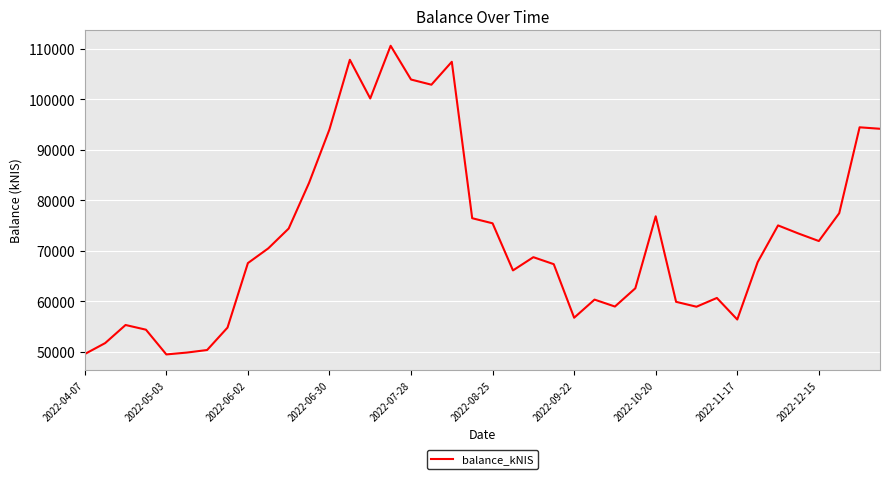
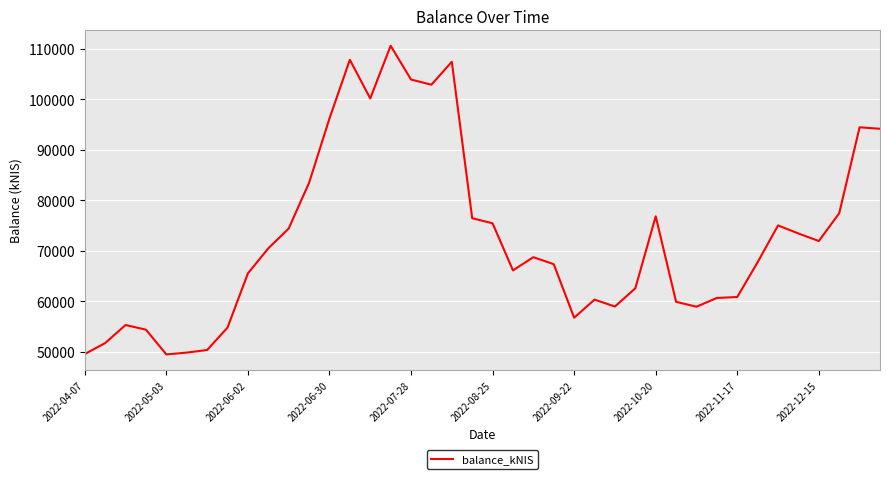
  {
    "2022-04-07": 50000,
    "2022-05-03": 50000,
-   "2022-06-02": 68000,
-   "2022-06-30": 94000,
+   "2022-06-02": 66000,
+   "2022-06-30": 96000,
    "2022-07-28": 104000,
    "2022-08-25": 75000,
    "2022-09-22": 57000,
    "2022-10-20": 77000,
-   "2022-11-17": 56000,
+   "2022-11-17": 61000,
    "2022-12-15": 72000
  }
